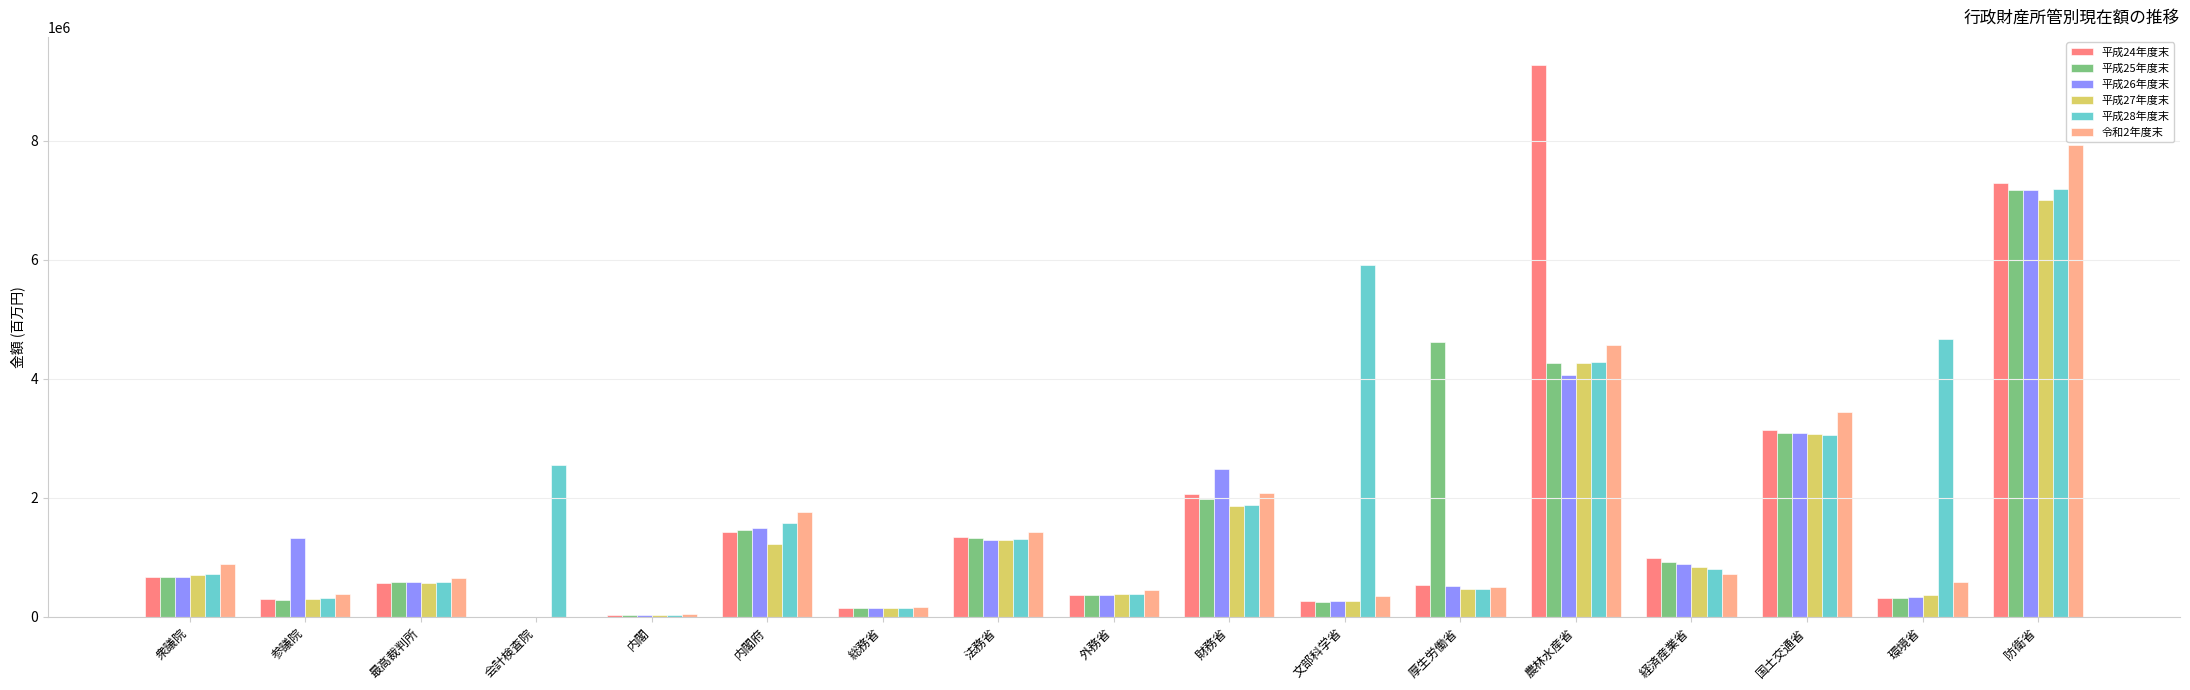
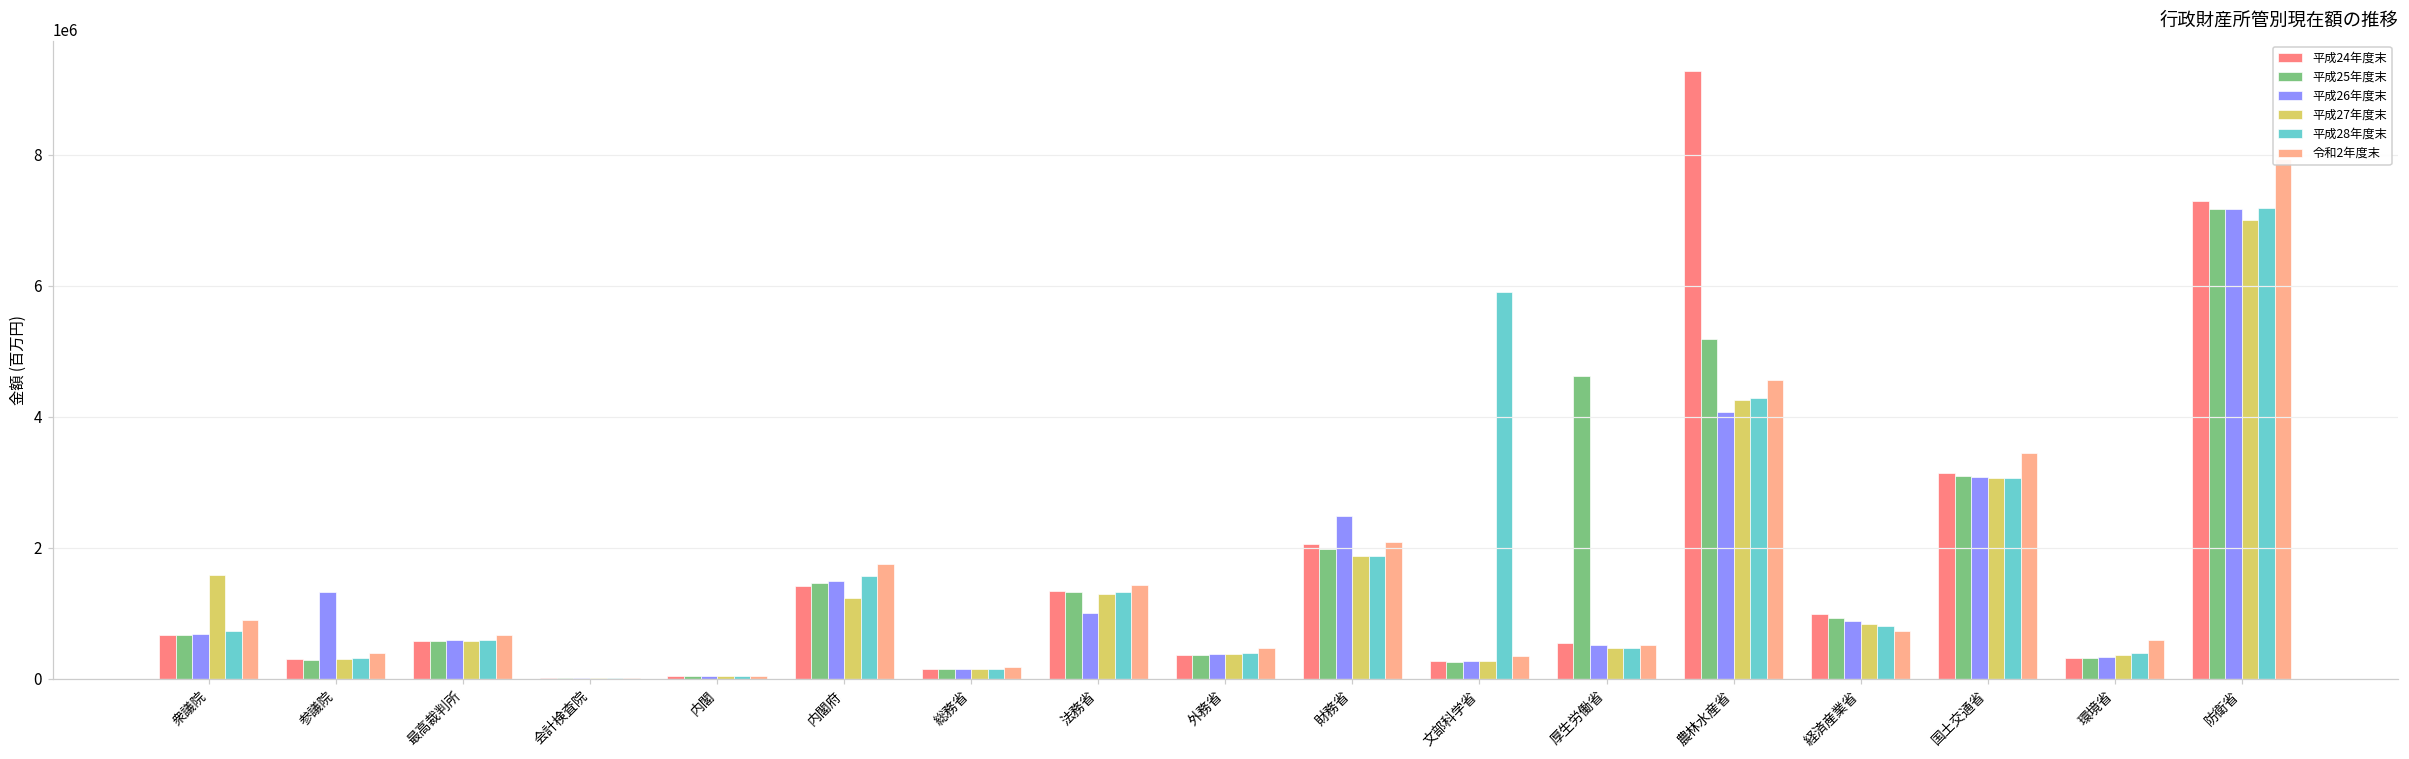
  {
    "平成25年度末": {
      "衆議院": 700000,
      "参議院": 300000,
      "最高裁判所": 600000,
      "内閣府": 1500000,
      "総務省": 100000,
      "法務省": 1300000,
      "外務省": 400000,
      "財務省": 2000000,
      "文部科学省": 300000,
      "厚生労働省": 4600000,
-     "農林水産省": 4300000,
+     "農林水産省": 5200000,
      "経済産業省": 900000,
      "国土交通省": 3100000,
      "環境省": 300000,
      "防衛省": 7200000
    },
    "平成26年度末": {
      "衆議院": 700000,
      "参議院": 1300000,
      "最高裁判所": 600000,
      "内閣府": 1500000,
      "総務省": 100000,
-     "法務省": 1300000,
+     "法務省": 1000000,
      "外務省": 400000,
      "財務省": 2500000,
      "文部科学省": 300000,
      "厚生労働省": 500000,
      "農林水産省": 4100000,
      "経済産業省": 900000,
      "国土交通省": 3100000,
      "環境省": 300000,
      "防衛省": 7200000
    },
    "平成27年度末": {
-     "衆議院": 700000,
+     "衆議院": 1600000,
      "参議院": 300000,
      "最高裁判所": 600000,
      "内閣府": 1200000,
      "総務省": 100000,
      "法務省": 1300000,
      "外務省": 400000,
      "財務省": 1900000,
      "文部科学省": 300000,
      "厚生労働省": 500000,
      "農林水産省": 4300000,
      "経済産業省": 800000,
      "国土交通省": 3100000,
      "環境省": 400000,
      "防衛省": 7000000
    },
    "平成28年度末": {
      "衆議院": 700000,
      "参議院": 300000,
      "最高裁判所": 600000,
-     "会計検査院": 2600000,
+     "会計検査院": 0,
      "内閣府": 1600000,
      "総務省": 200000,
      "法務省": 1300000,
      "外務省": 400000,
      "財務省": 1900000,
      "文部科学省": 5900000,
      "厚生労働省": 500000,
      "農林水産省": 4300000,
      "経済産業省": 800000,
      "国土交通省": 3100000,
-     "環境省": 4700000,
+     "環境省": 400000,
      "防衛省": 7200000
    }
  }
